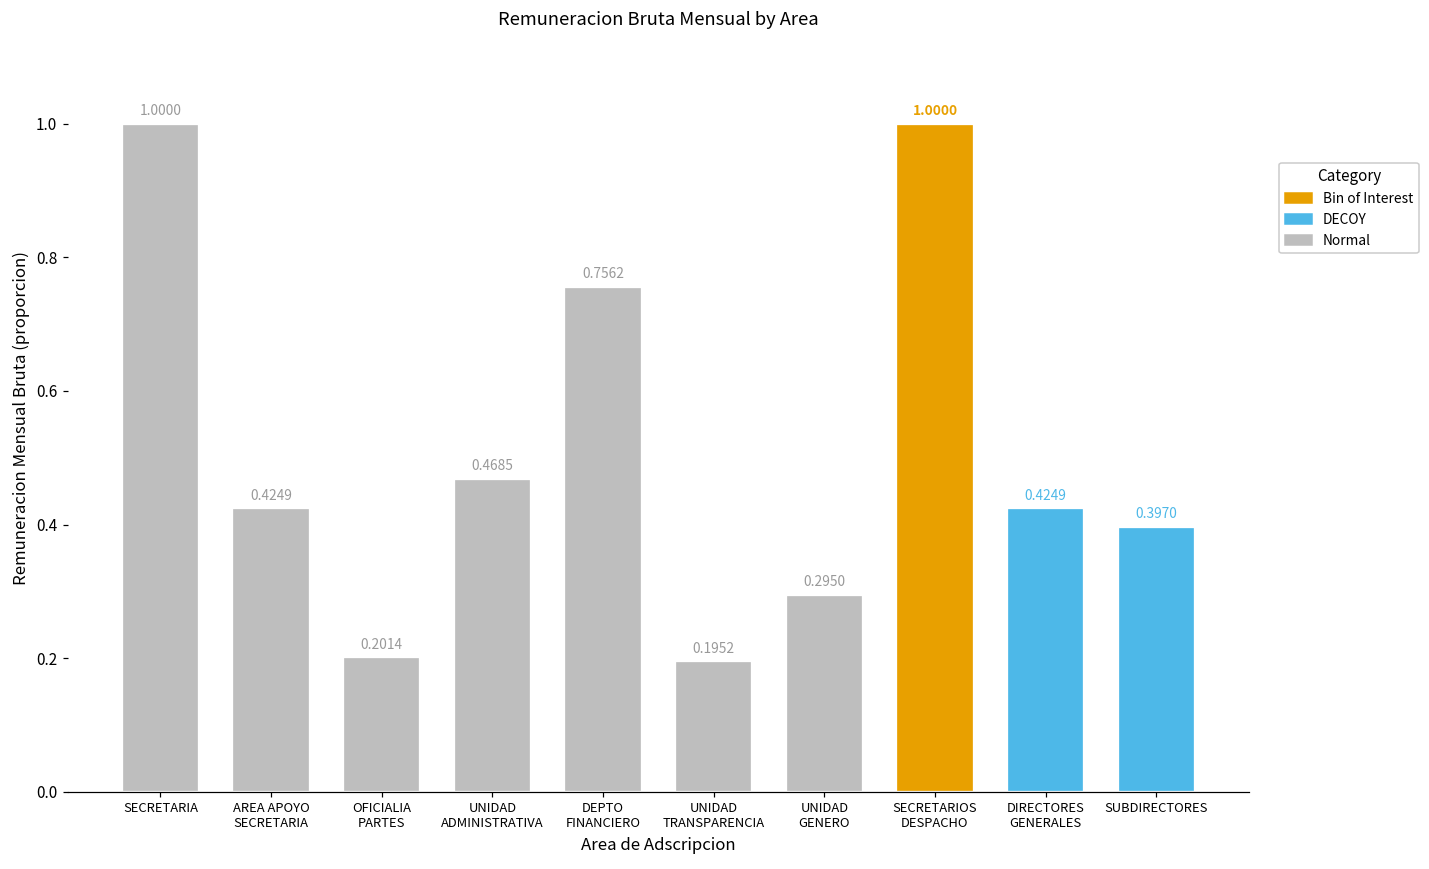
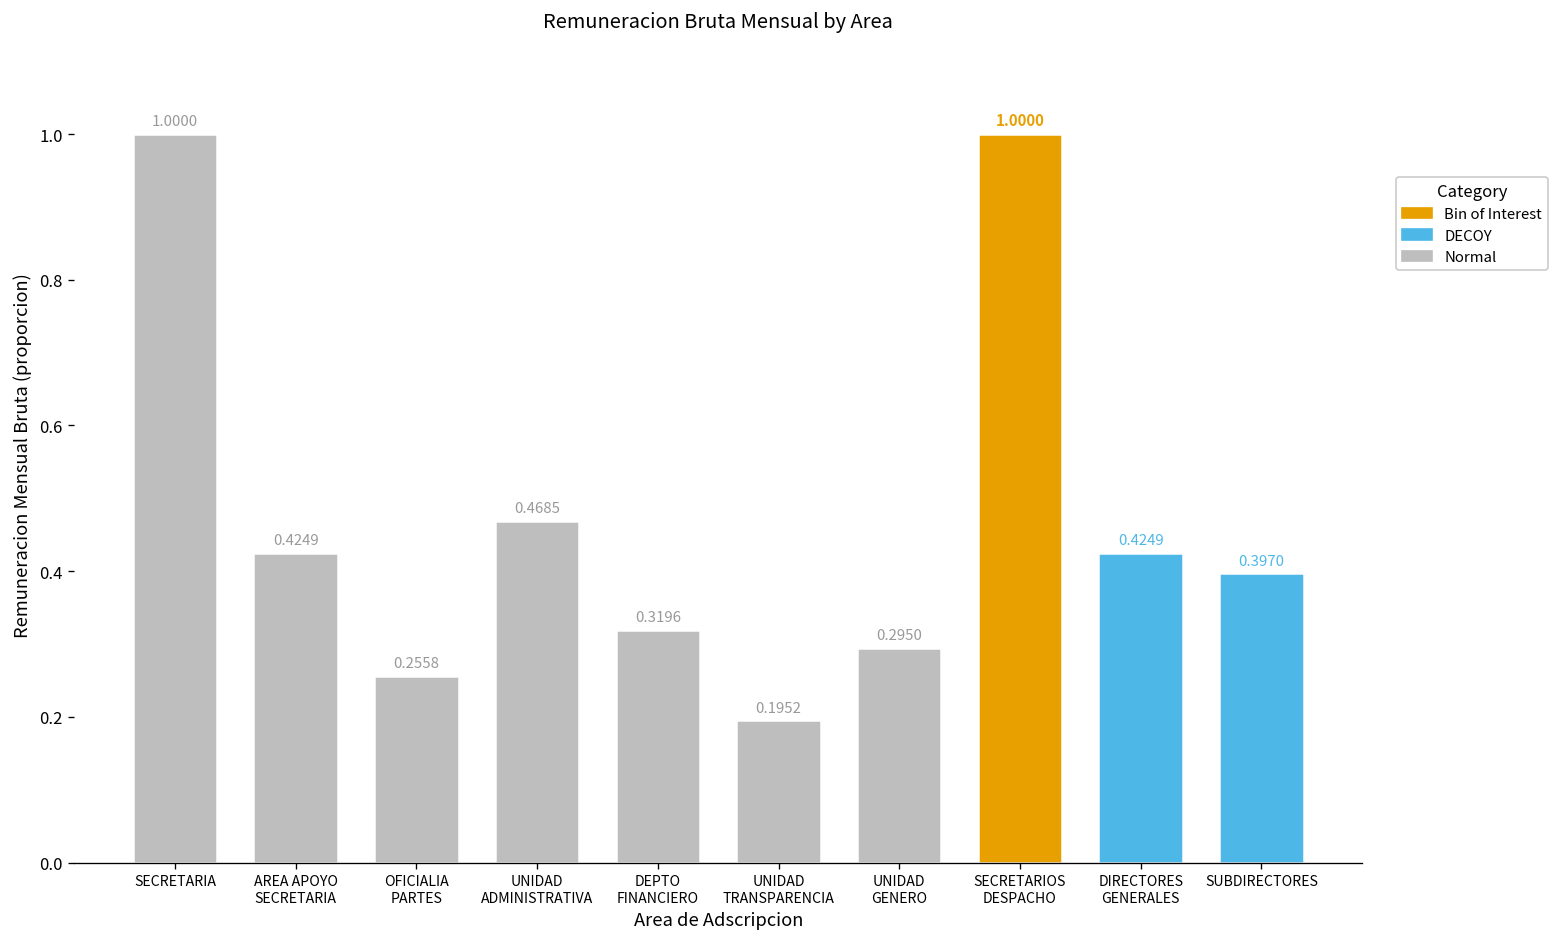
  {
    "SECRETARIA": 1.0000,
    "AREA APOYO SECRETARIA": 0.4249,
-   "OFICIALIA PARTES": 0.2014,
+   "OFICIALIA PARTES": 0.2558,
    "UNIDAD ADMINISTRATIVA": 0.4685,
-   "DEPTO FINANCIERO": 0.7562,
+   "DEPTO FINANCIERO": 0.3196,
    "UNIDAD TRANSPARENCIA": 0.1952,
    "UNIDAD GENERO": 0.2950,
    "SECRETARIOS DESPACHO": 1.0000,
    "DIRECTORES GENERALES": 0.4249,
    "SUBDIRECTORES": 0.3970
  }
